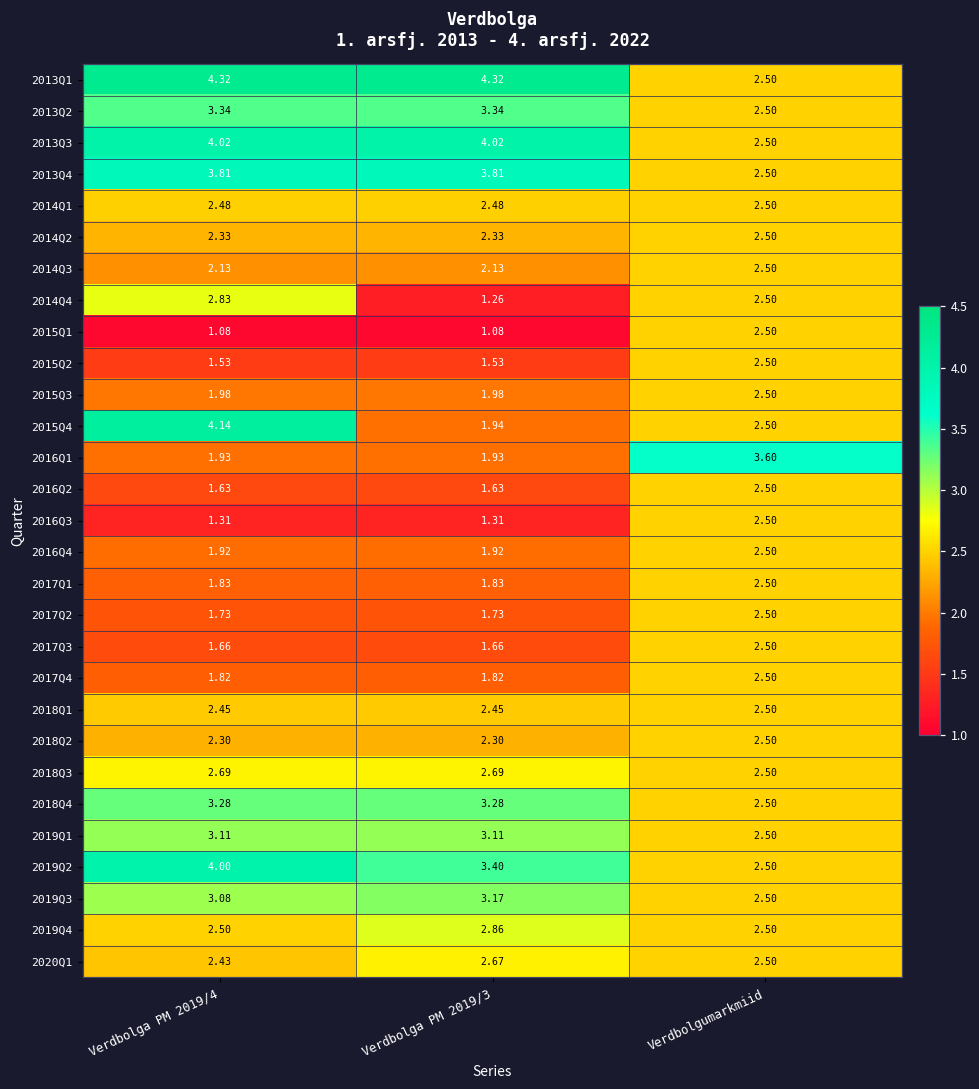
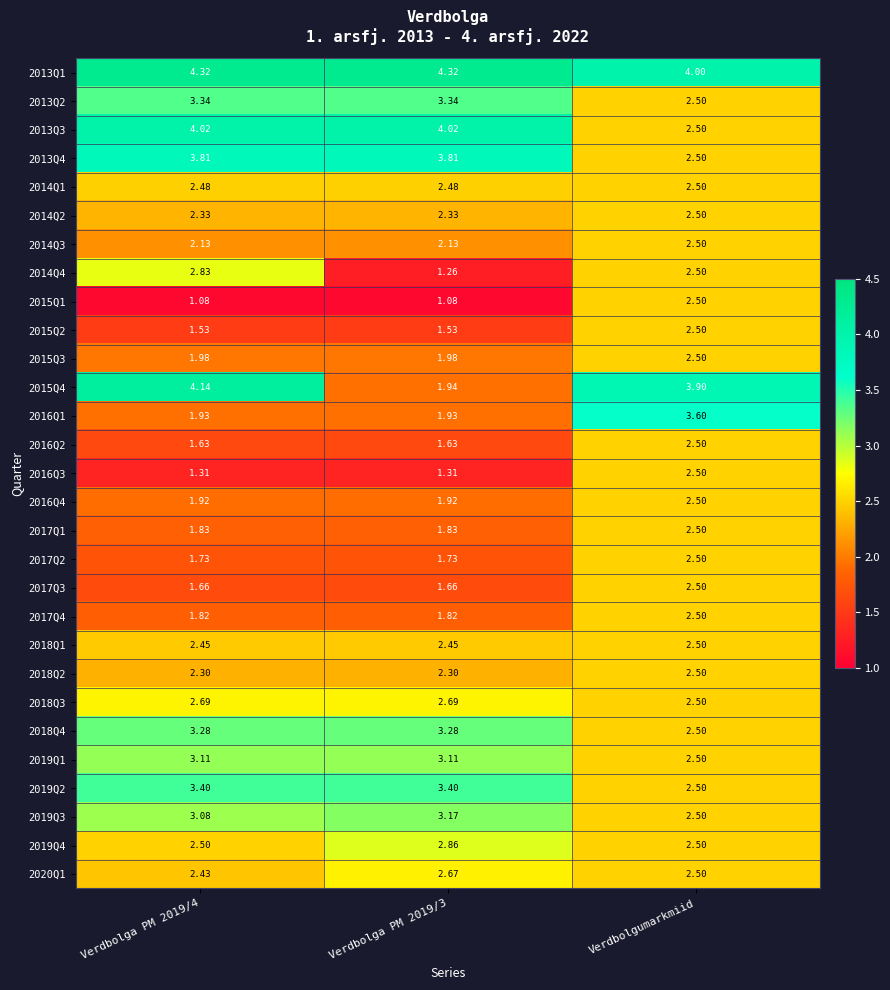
  {
    "2013Q1": {
      "Verdbolga PM 2019/4": 4.32,
      "Verdbolga PM 2019/3": 4.32,
-     "Verdbolgumarkmiid": 2.50
+     "Verdbolgumarkmiid": 4.00
    },
    "2013Q2": {
      "Verdbolga PM 2019/4": 3.34,
      "Verdbolga PM 2019/3": 3.34,
      "Verdbolgumarkmiid": 2.50
    },
    "2013Q3": {
      "Verdbolga PM 2019/4": 4.02,
      "Verdbolga PM 2019/3": 4.02,
      "Verdbolgumarkmiid": 2.50
    },
    "2013Q4": {
      "Verdbolga PM 2019/4": 3.81,
      "Verdbolga PM 2019/3": 3.81,
      "Verdbolgumarkmiid": 2.50
    },
    "2014Q1": {
      "Verdbolga PM 2019/4": 2.48,
      "Verdbolga PM 2019/3": 2.48,
      "Verdbolgumarkmiid": 2.50
    },
    "2014Q2": {
      "Verdbolga PM 2019/4": 2.33,
      "Verdbolga PM 2019/3": 2.33,
      "Verdbolgumarkmiid": 2.50
    },
    "2014Q3": {
      "Verdbolga PM 2019/4": 2.13,
      "Verdbolga PM 2019/3": 2.13,
      "Verdbolgumarkmiid": 2.50
    },
    "2014Q4": {
      "Verdbolga PM 2019/4": 2.83,
      "Verdbolga PM 2019/3": 1.26,
      "Verdbolgumarkmiid": 2.50
    },
    "2015Q1": {
      "Verdbolga PM 2019/4": 1.08,
      "Verdbolga PM 2019/3": 1.08,
      "Verdbolgumarkmiid": 2.50
    },
    "2015Q2": {
      "Verdbolga PM 2019/4": 1.53,
      "Verdbolga PM 2019/3": 1.53,
      "Verdbolgumarkmiid": 2.50
    },
    "2015Q3": {
      "Verdbolga PM 2019/4": 1.98,
      "Verdbolga PM 2019/3": 1.98,
      "Verdbolgumarkmiid": 2.50
    },
    "2015Q4": {
      "Verdbolga PM 2019/4": 4.14,
      "Verdbolga PM 2019/3": 1.94,
-     "Verdbolgumarkmiid": 2.50
+     "Verdbolgumarkmiid": 3.90
    },
    "2016Q1": {
      "Verdbolga PM 2019/4": 1.93,
      "Verdbolga PM 2019/3": 1.93,
      "Verdbolgumarkmiid": 3.60
    },
    "2016Q2": {
      "Verdbolga PM 2019/4": 1.63,
      "Verdbolga PM 2019/3": 1.63,
      "Verdbolgumarkmiid": 2.50
    },
    "2016Q3": {
      "Verdbolga PM 2019/4": 1.31,
      "Verdbolga PM 2019/3": 1.31,
      "Verdbolgumarkmiid": 2.50
    },
    "2016Q4": {
      "Verdbolga PM 2019/4": 1.92,
      "Verdbolga PM 2019/3": 1.92,
      "Verdbolgumarkmiid": 2.50
    },
    "2017Q1": {
      "Verdbolga PM 2019/4": 1.83,
      "Verdbolga PM 2019/3": 1.83,
      "Verdbolgumarkmiid": 2.50
    },
    "2017Q2": {
      "Verdbolga PM 2019/4": 1.73,
      "Verdbolga PM 2019/3": 1.73,
      "Verdbolgumarkmiid": 2.50
    },
    "2017Q3": {
      "Verdbolga PM 2019/4": 1.66,
      "Verdbolga PM 2019/3": 1.66,
      "Verdbolgumarkmiid": 2.50
    },
    "2017Q4": {
      "Verdbolga PM 2019/4": 1.82,
      "Verdbolga PM 2019/3": 1.82,
      "Verdbolgumarkmiid": 2.50
    },
    "2018Q1": {
      "Verdbolga PM 2019/4": 2.45,
      "Verdbolga PM 2019/3": 2.45,
      "Verdbolgumarkmiid": 2.50
    },
    "2018Q2": {
      "Verdbolga PM 2019/4": 2.30,
      "Verdbolga PM 2019/3": 2.30,
      "Verdbolgumarkmiid": 2.50
    },
    "2018Q3": {
      "Verdbolga PM 2019/4": 2.69,
      "Verdbolga PM 2019/3": 2.69,
      "Verdbolgumarkmiid": 2.50
    },
    "2018Q4": {
      "Verdbolga PM 2019/4": 3.28,
      "Verdbolga PM 2019/3": 3.28,
      "Verdbolgumarkmiid": 2.50
    },
    "2019Q1": {
      "Verdbolga PM 2019/4": 3.11,
      "Verdbolga PM 2019/3": 3.11,
      "Verdbolgumarkmiid": 2.50
    },
    "2019Q2": {
-     "Verdbolga PM 2019/4": 4.00,
+     "Verdbolga PM 2019/4": 3.40,
      "Verdbolga PM 2019/3": 3.40,
      "Verdbolgumarkmiid": 2.50
    },
    "2019Q3": {
      "Verdbolga PM 2019/4": 3.08,
      "Verdbolga PM 2019/3": 3.17,
      "Verdbolgumarkmiid": 2.50
    },
    "2019Q4": {
      "Verdbolga PM 2019/4": 2.50,
      "Verdbolga PM 2019/3": 2.86,
      "Verdbolgumarkmiid": 2.50
    },
    "2020Q1": {
      "Verdbolga PM 2019/4": 2.43,
      "Verdbolga PM 2019/3": 2.67,
      "Verdbolgumarkmiid": 2.50
    }
  }
